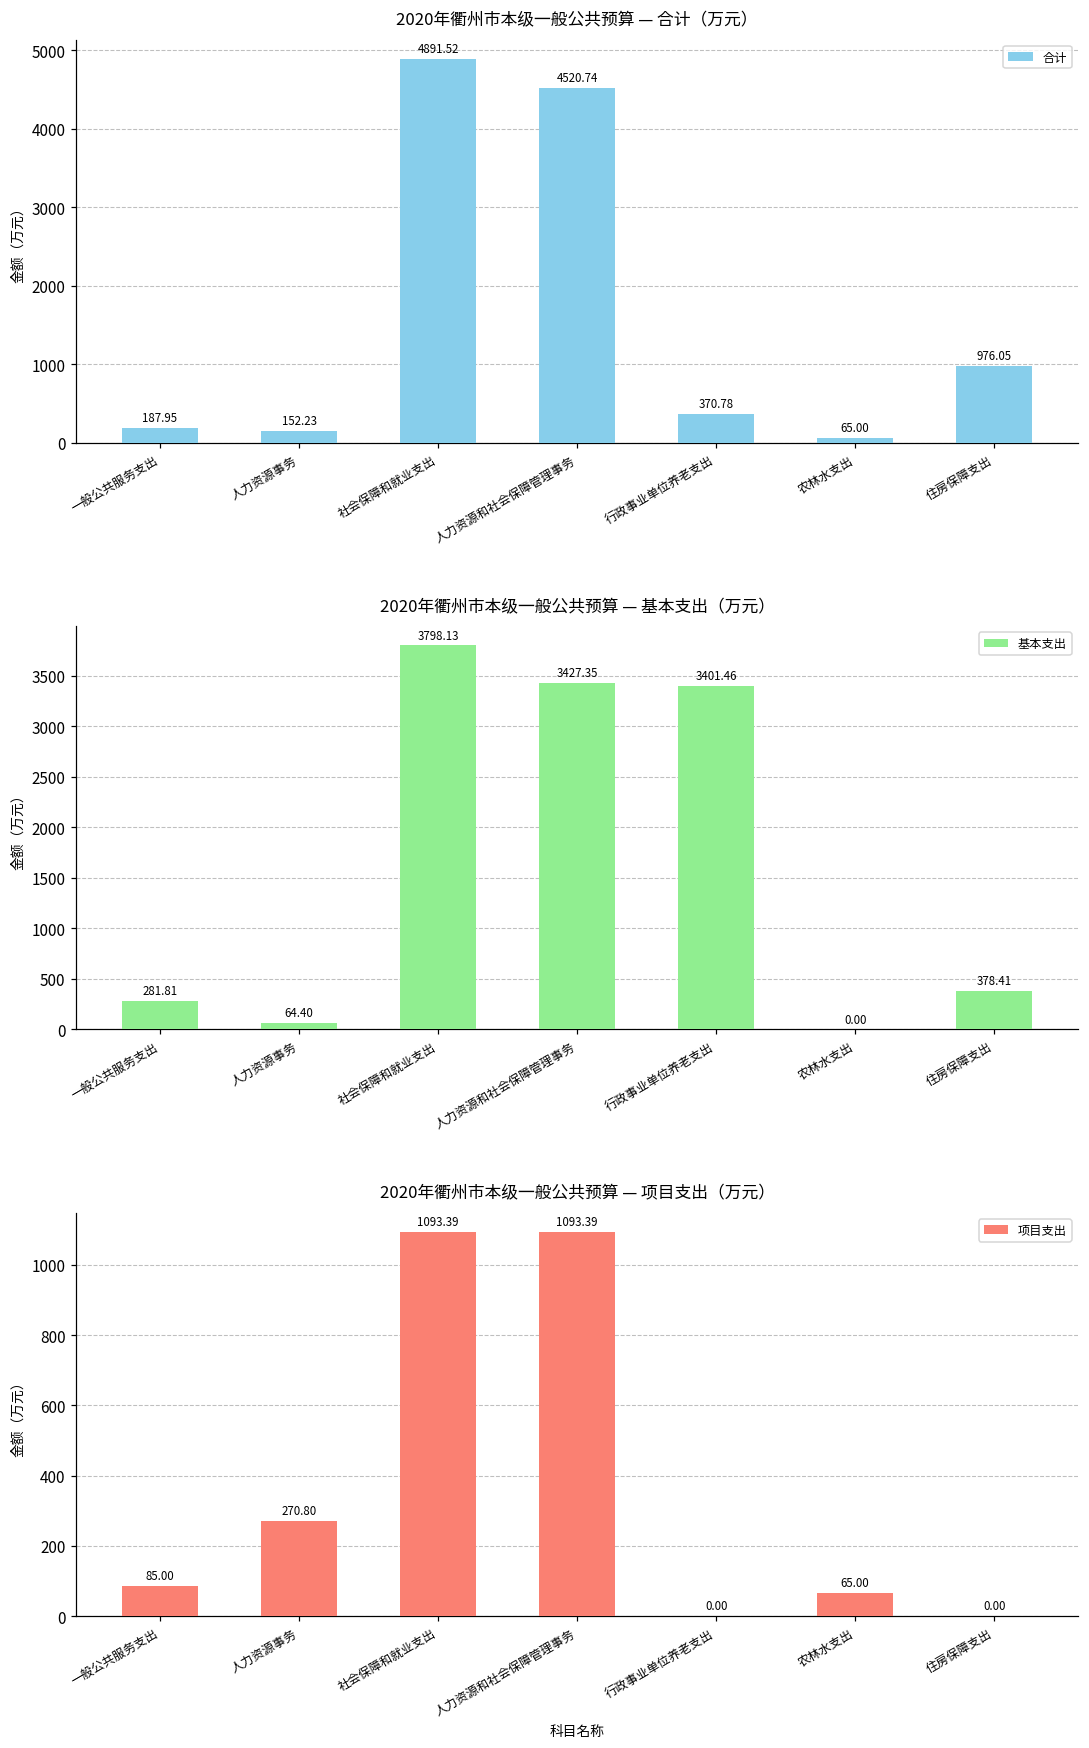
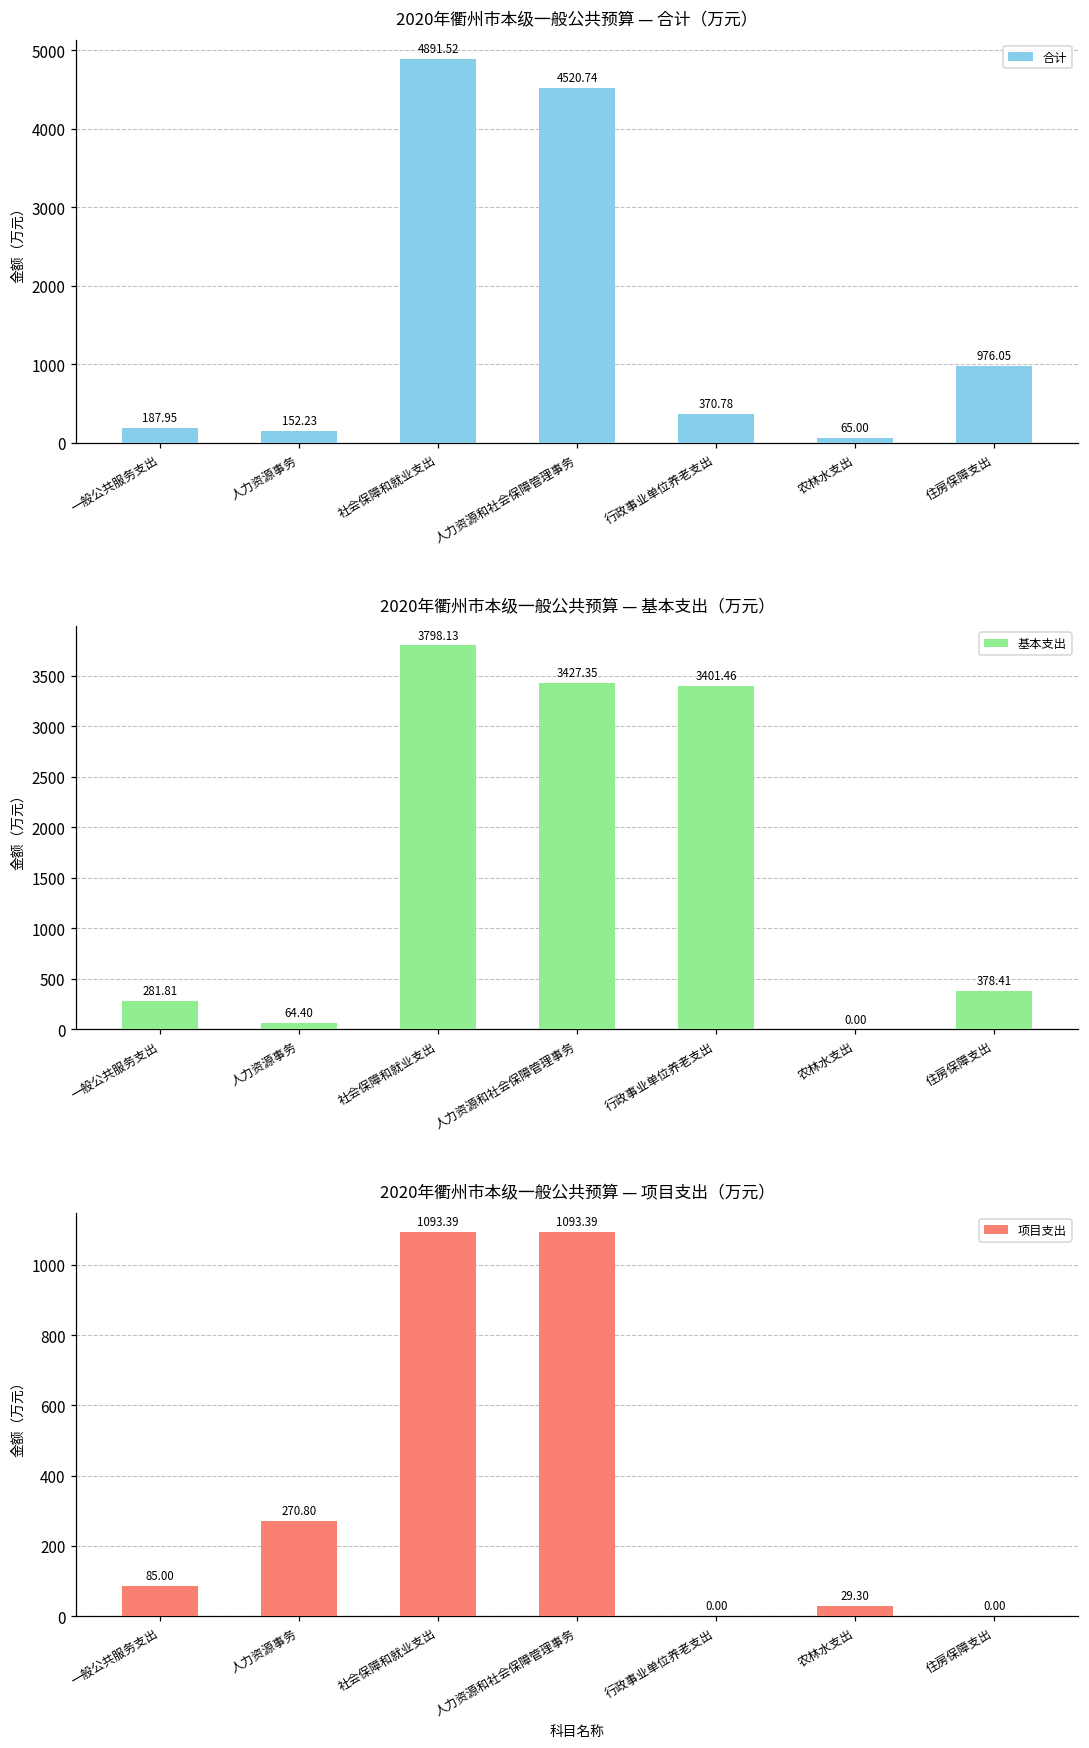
  {
    "2020年衢州市本级一般公共预算 — 合计（万元）": {
      "一般公共服务支出": 187.95,
      "人力资源事务": 152.23,
      "社会保障和就业支出": 4891.52,
      "人力资源和社会保障管理事务": 4520.74,
      "行政事业单位养老支出": 370.78,
      "农林水支出": 65.00,
      "住房保障支出": 976.05
    },
    "2020年衢州市本级一般公共预算 — 基本支出（万元）": {
      "一般公共服务支出": 281.81,
      "人力资源事务": 64.40,
      "社会保障和就业支出": 3798.13,
      "人力资源和社会保障管理事务": 3427.35,
      "行政事业单位养老支出": 3401.46,
      "农林水支出": 0.00,
      "住房保障支出": 378.41
    },
    "2020年衢州市本级一般公共预算 — 项目支出（万元）": {
      "一般公共服务支出": 85.00,
      "人力资源事务": 270.80,
      "社会保障和就业支出": 1093.39,
      "人力资源和社会保障管理事务": 1093.39,
      "行政事业单位养老支出": 0.00,
-     "农林水支出": 65.00,
+     "农林水支出": 29.30,
      "住房保障支出": 0.00
    }
  }
